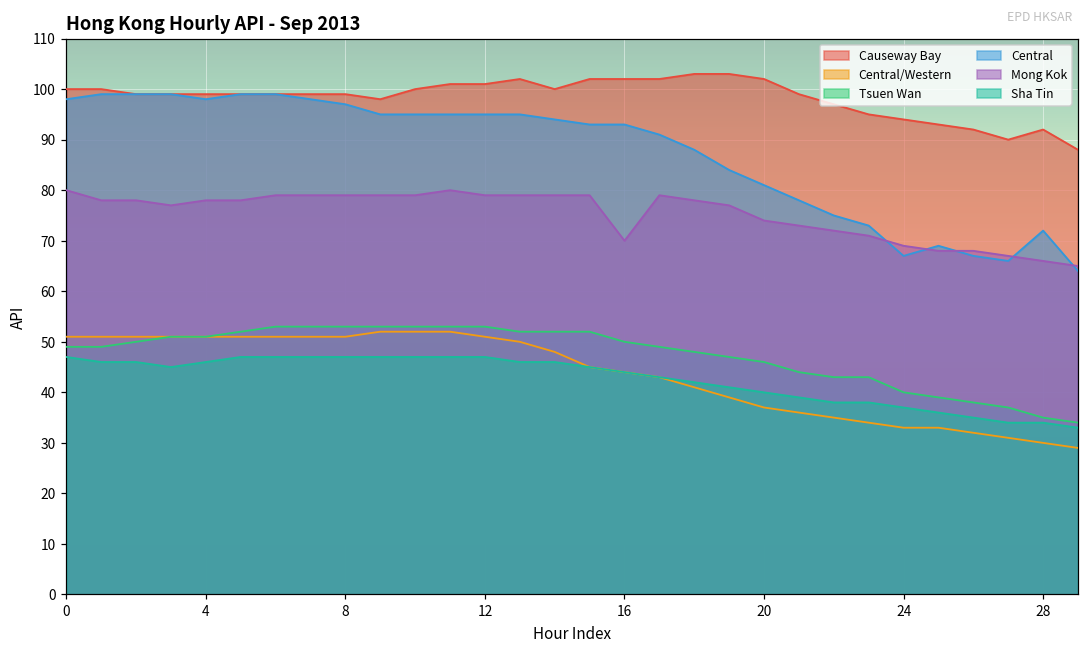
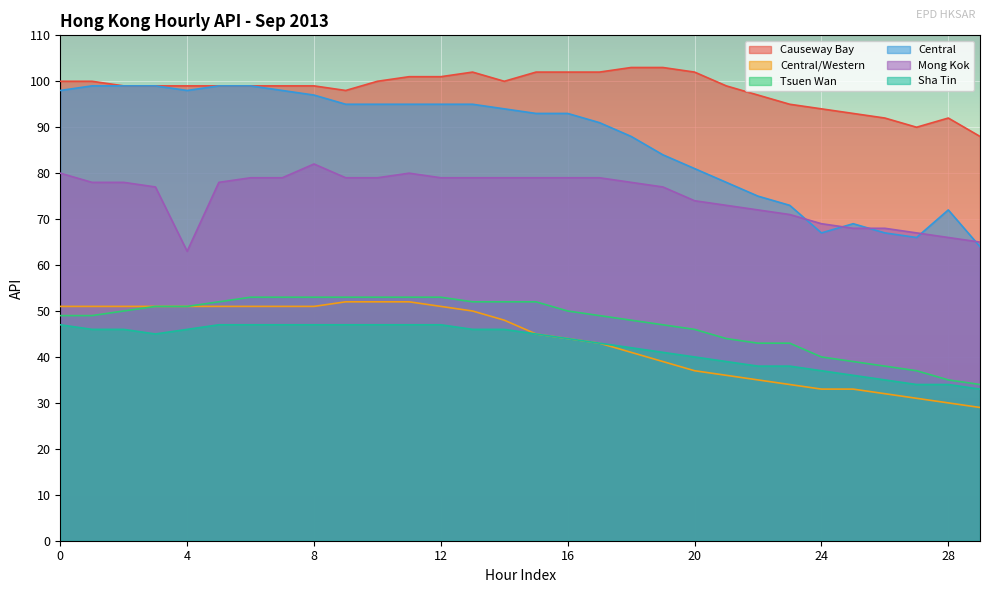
  {
    "Causeway Bay": {
      "0": 100,
      "4": 99,
      "8": 99,
      "12": 101,
      "16": 102,
      "20": 102,
      "24": 94,
      "28": 92
    },
    "Central/Western": {
      "0": 51,
      "8": 51,
      "12": 51,
      "20": 37,
      "24": 33,
      "28": 30
    },
    "Central": {
      "0": 98,
      "4": 98,
      "8": 97,
      "12": 95,
      "16": 93,
      "20": 81,
      "24": 67,
      "28": 72
    },
    "Mong Kok": {
      "0": 80,
-     "4": 78,
-     "8": 79,
+     "4": 63,
+     "8": 82,
      "12": 79,
-     "16": 70,
+     "16": 79,
      "20": 74,
      "24": 69,
      "28": 66
    }
  }
